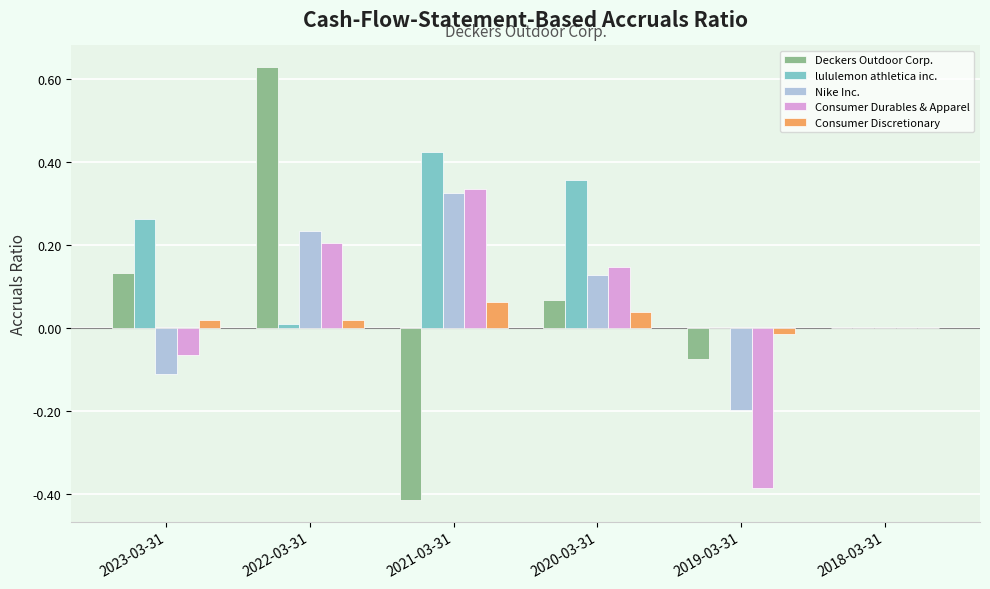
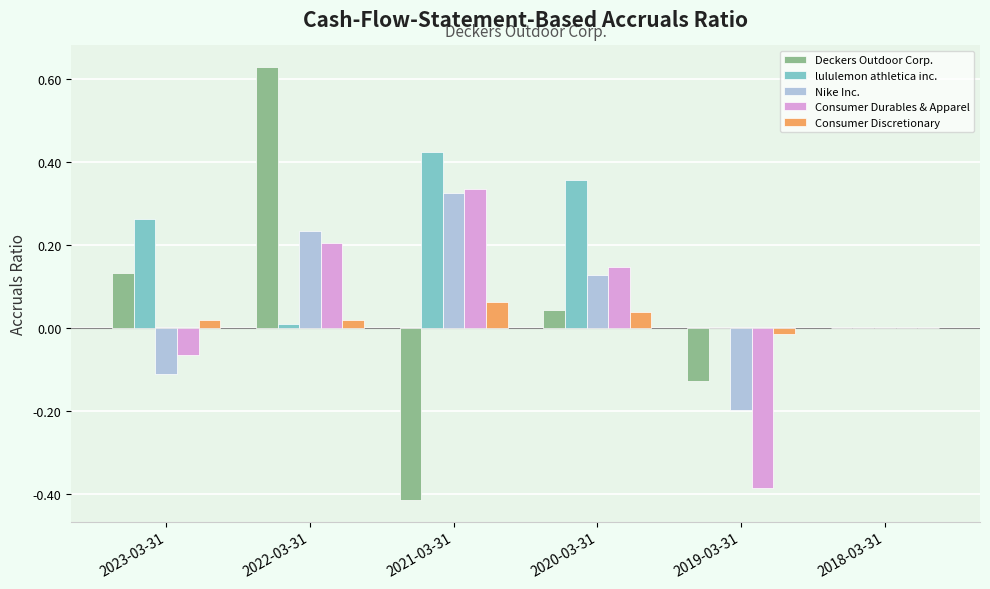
  {
    "Deckers Outdoor Corp.": {
      "2023-03-31": 0.13,
      "2022-03-31": 0.63,
      "2021-03-31": -0.41,
-     "2020-03-31": 0.07,
-     "2019-03-31": -0.07,
+     "2020-03-31": 0.04,
+     "2019-03-31": -0.13,
      "2018-03-31": 0.00
    },
    "Consumer Discretionary": {
      "2023-03-31": 0.02,
      "2022-03-31": 0.02,
      "2021-03-31": 0.06,
      "2020-03-31": 0.04,
      "2019-03-31": -0.02,
      "2018-03-31": 0.00
    }
  }
